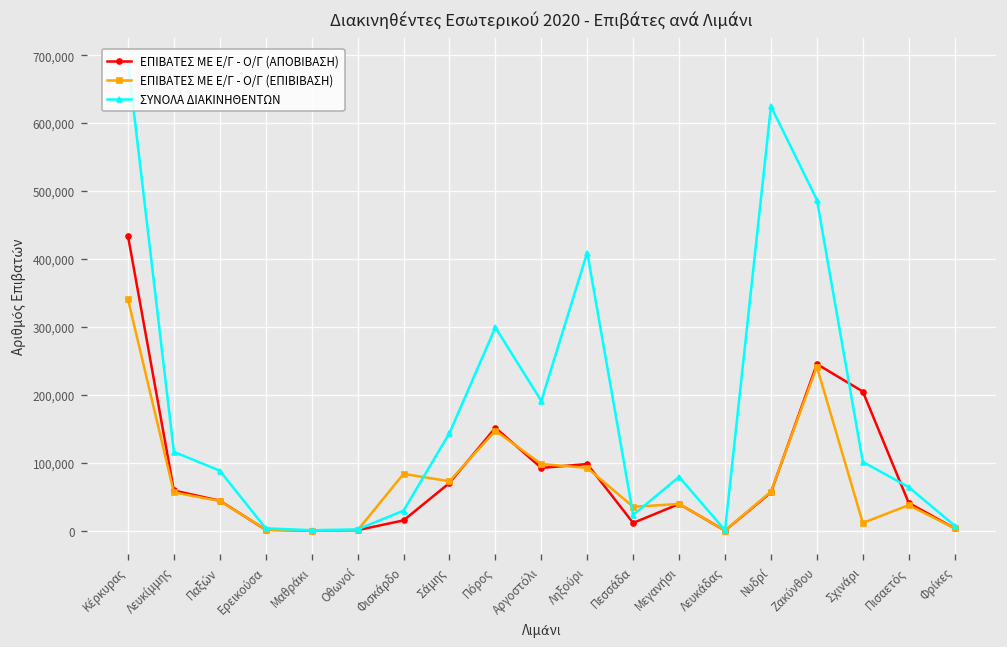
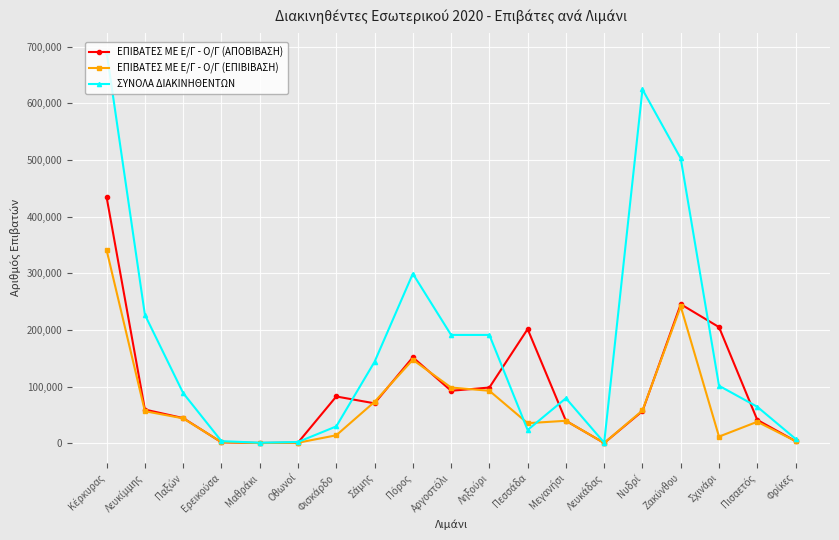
  {
    "ΕΠΙΒΑΤΕΣ ΜΕ Ε/Γ - Ο/Γ (ΑΠΟΒΙΒΑΣΗ)": {
      "Κέρκυρας": "430,000",
-     "Φισκάρδο": "20,000",
+     "Φισκάρδο": "80,000",
      "Αργοστόλι": "90,000",
      "Ληξούρι": "100,000",
-     "Πεσσάδα": "10,000",
+     "Πεσσάδα": "200,000",
      "Σχινάρι": "210,000"
    },
    "ΕΠΙΒΑΤΕΣ ΜΕ Ε/Γ - Ο/Γ (ΕΠΙΒΙΒΑΣΗ)": {
      "Κέρκυρας": "340,000",
-     "Φισκάρδο": "80,000",
+     "Φισκάρδο": "10,000",
      "Αργοστόλι": "100,000",
      "Ληξούρι": "90,000",
      "Πεσσάδα": "40,000",
      "Σχινάρι": "10,000"
    },
    "ΣΥΝΟΛΑ ΔΙΑΚΙΝΗΘΕΝΤΩΝ": {
-     "Λευκίμμης": "120,000",
+     "Λευκίμμης": "230,000",
      "Παξών": "90,000",
      "Φισκάρδο": "30,000",
      "Σάμης": "140,000",
      "Πόρος": "300,000",
      "Αργοστόλι": "190,000",
-     "Ληξούρι": "410,000",
+     "Ληξούρι": "190,000",
      "Πεσσάδα": "20,000",
      "Μεγανήσι": "80,000",
      "Νυδρί": "620,000",
-     "Ζακύνθου": "490,000",
+     "Ζακύνθου": "500,000",
      "Σχινάρι": "100,000",
      "Πισαετός": "60,000"
    }
  }
